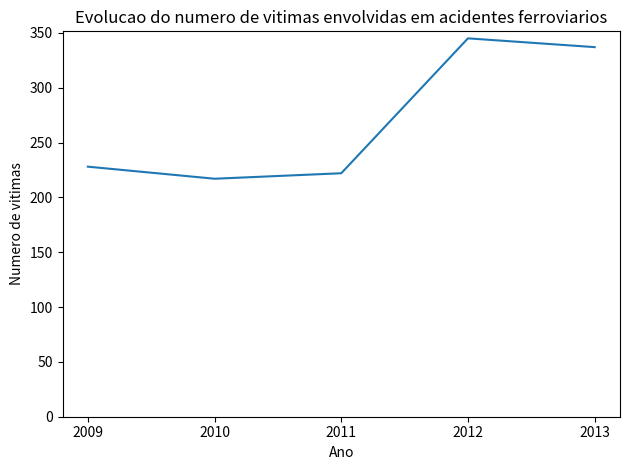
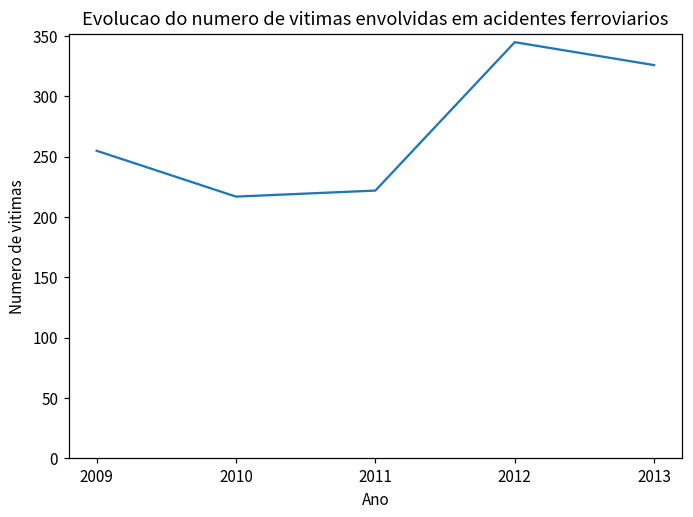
  {
-   "2009": 228,
+   "2009": 255,
    "2010": 217,
    "2011": 222,
    "2012": 345,
-   "2013": 337
+   "2013": 326
  }
